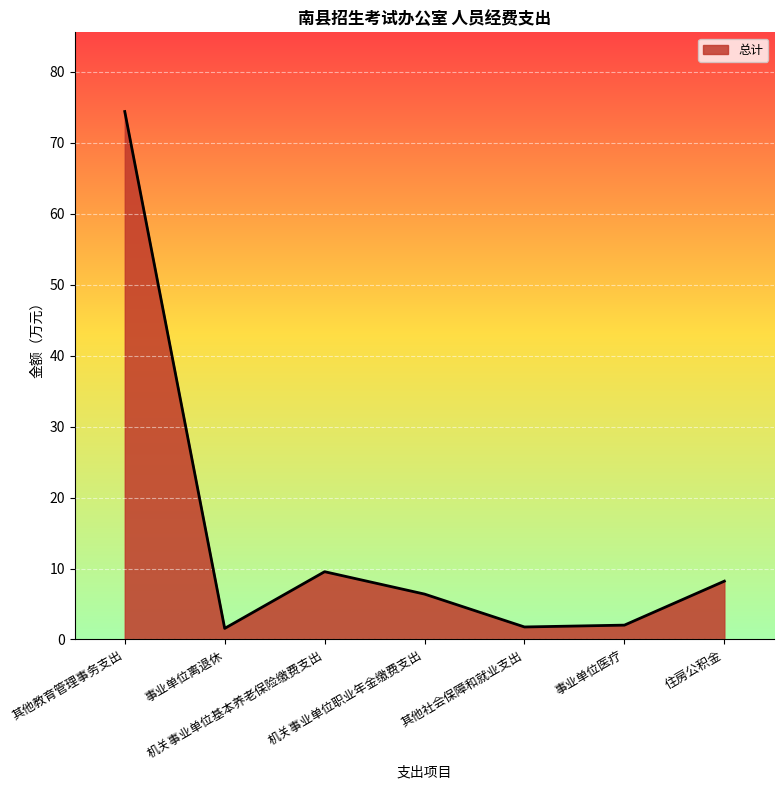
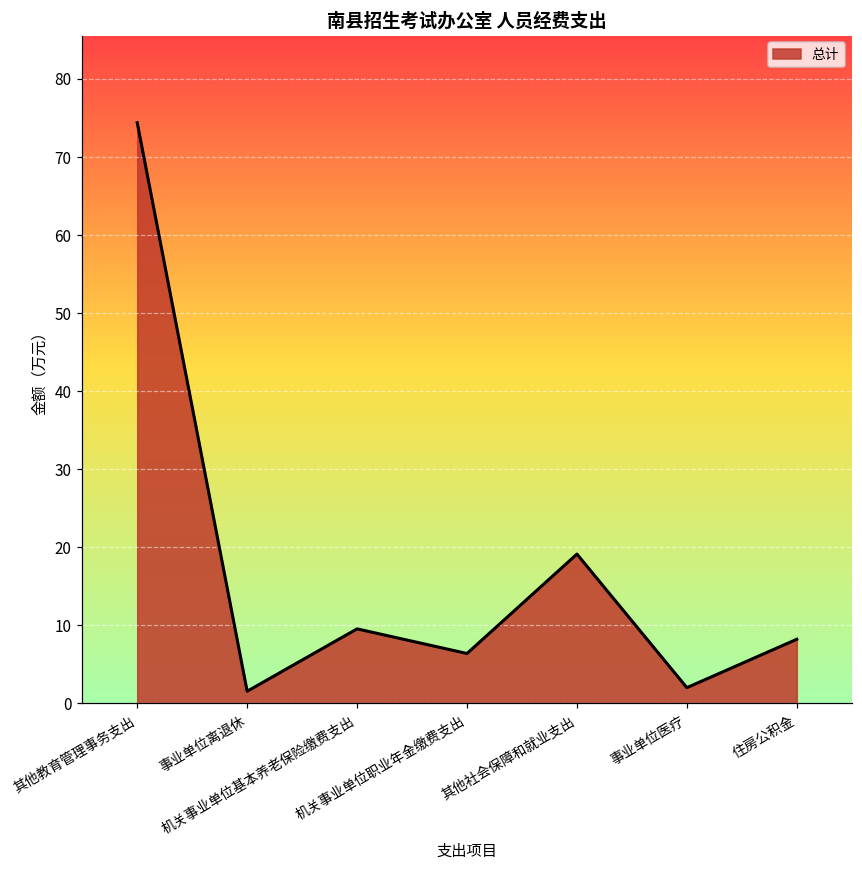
  {
    "其他教育管理事务支出": 74,
    "事业单位离退休": 2,
    "机关事业单位基本养老保险缴费支出": 10,
    "机关事业单位职业年金缴费支出": 6,
-   "其他社会保障和就业支出": 2,
+   "其他社会保障和就业支出": 19,
    "事业单位医疗": 2,
    "住房公积金": 8
  }
